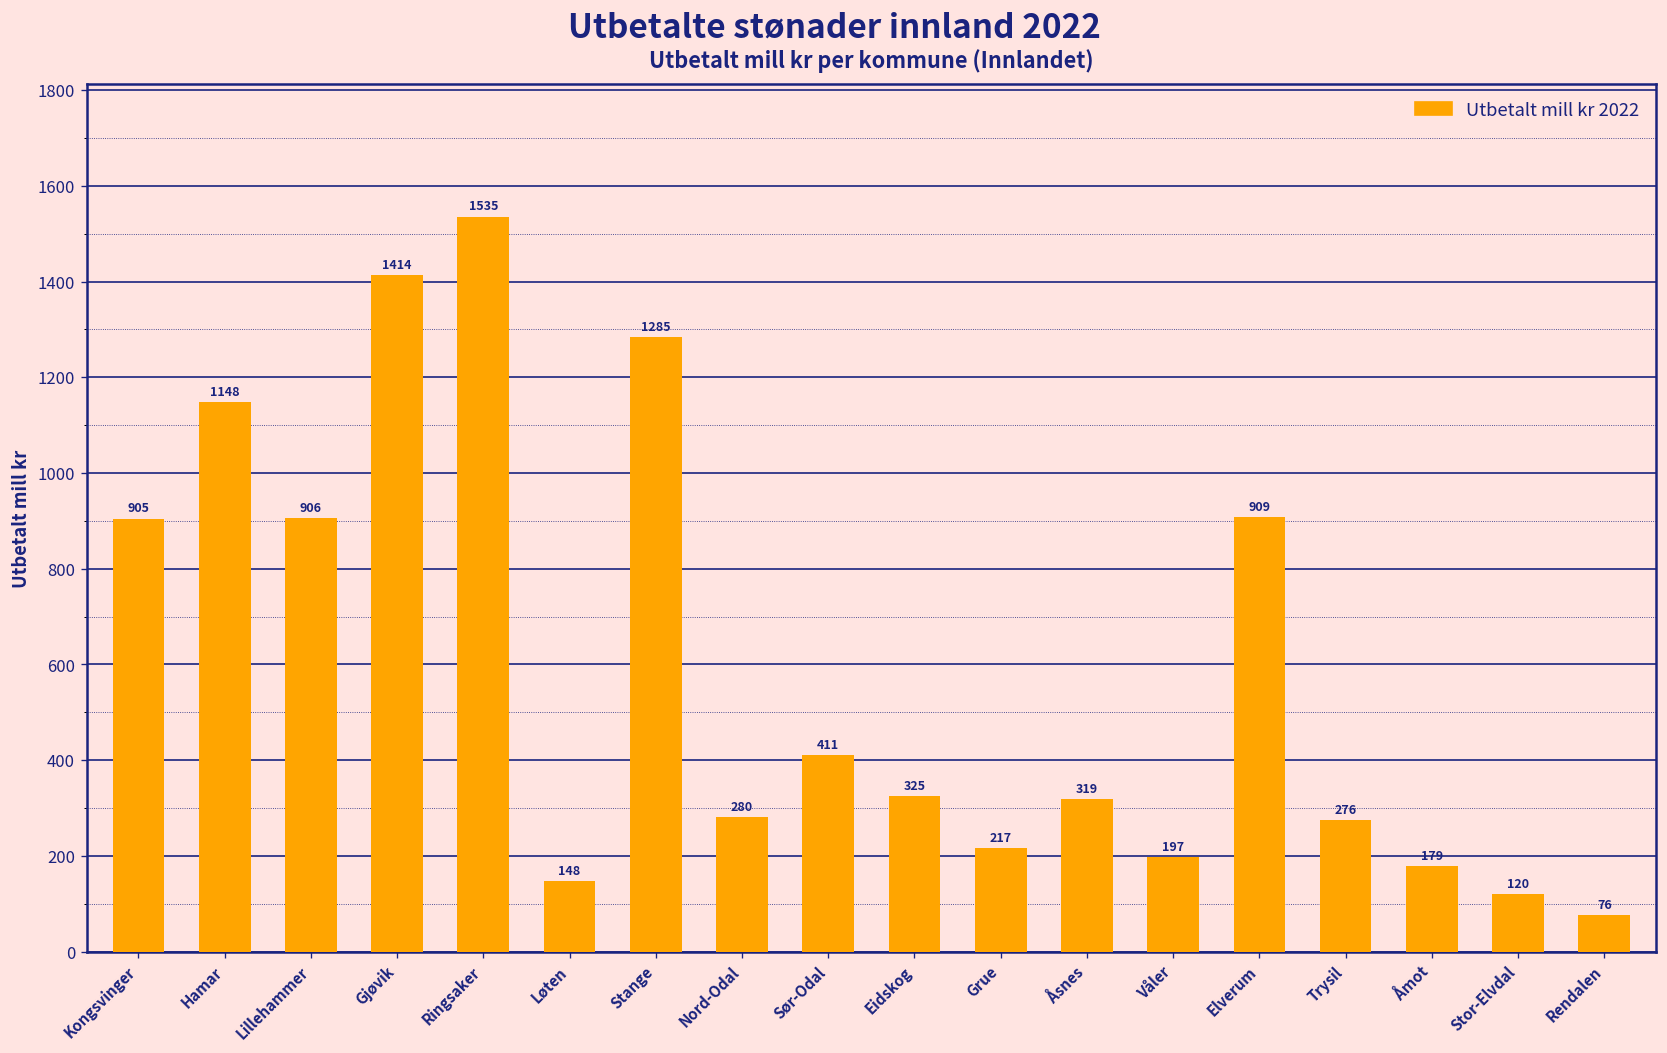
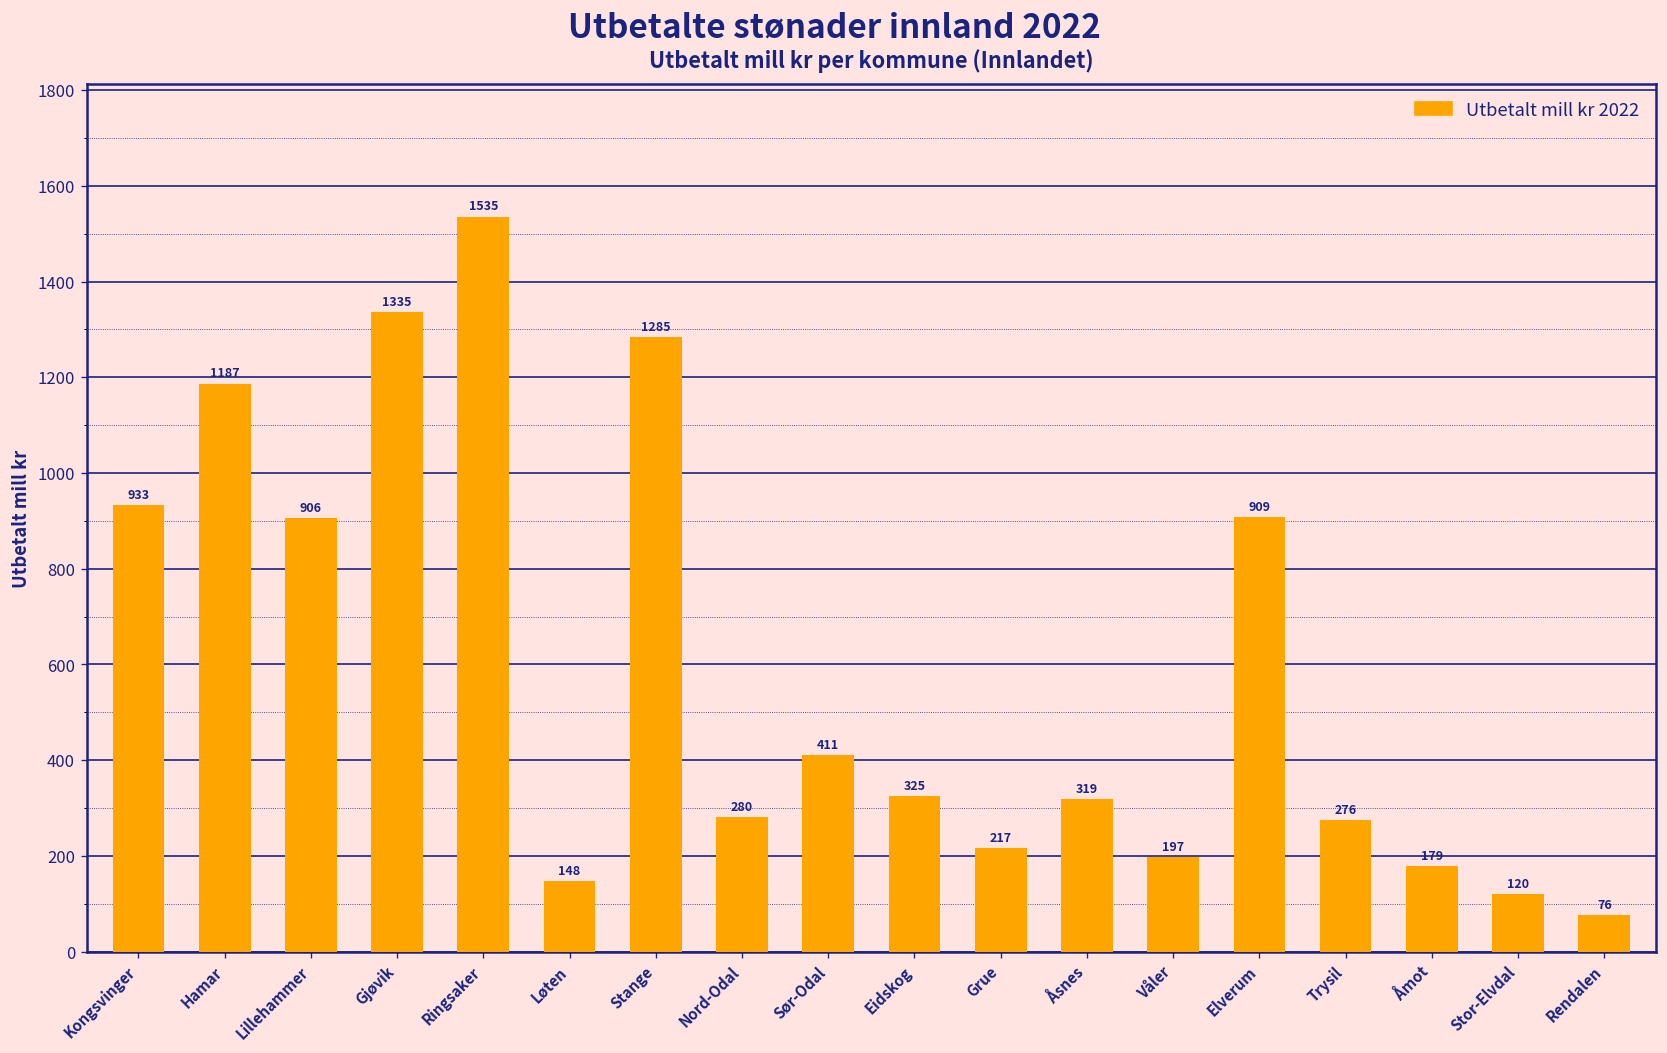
  {
-   "Kongsvinger": 905,
-   "Hamar": 1148,
+   "Kongsvinger": 933,
+   "Hamar": 1187,
    "Lillehammer": 906,
-   "Gjøvik": 1414,
+   "Gjøvik": 1335,
    "Ringsaker": 1535,
    "Løten": 148,
    "Stange": 1285,
    "Nord-Odal": 280,
    "Sør-Odal": 411,
    "Eidskog": 325,
    "Grue": 217,
    "Åsnes": 319,
    "Våler": 197,
    "Elverum": 909,
    "Trysil": 276,
    "Åmot": 179,
    "Stor-Elvdal": 120,
    "Rendalen": 76
  }
